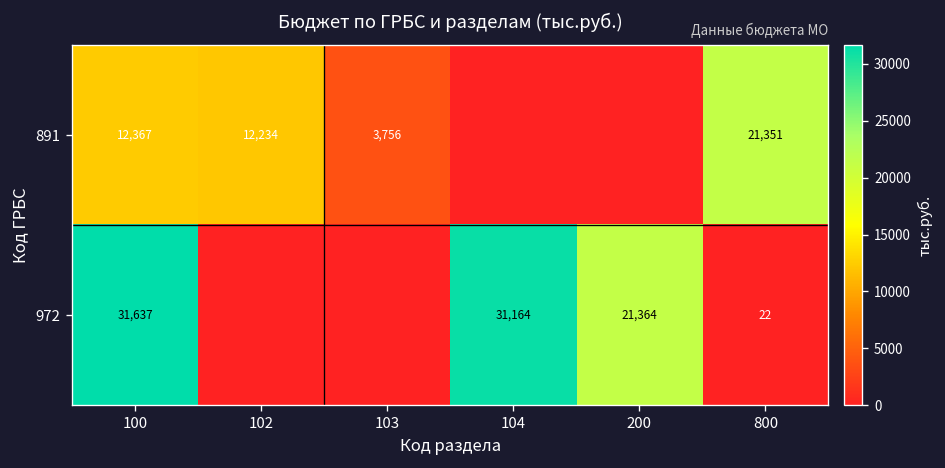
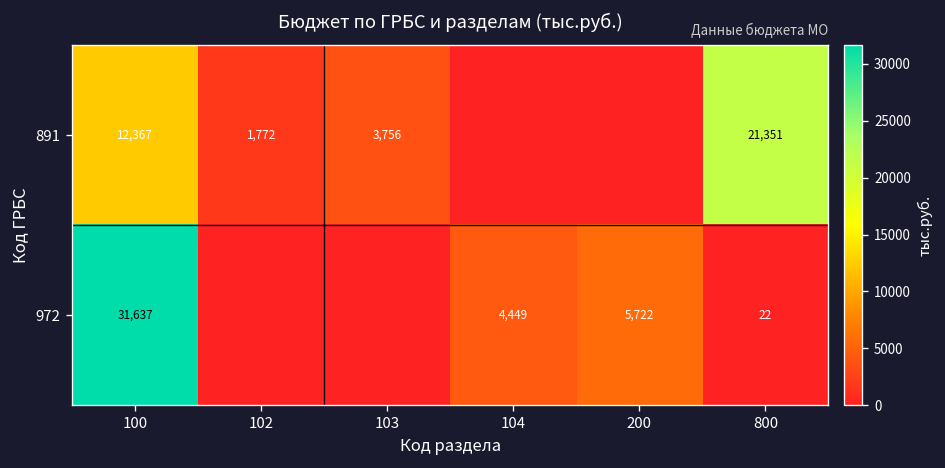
  {
    "891": {
      "100": "12,367",
-     "102": "12,234",
+     "102": "1,772",
      "103": "3,756",
      "800": "21,351"
    },
    "972": {
      "100": "31,637",
-     "104": "31,164",
-     "200": "21,364",
+     "104": "4,449",
+     "200": "5,722",
      "800": "22"
    }
  }
